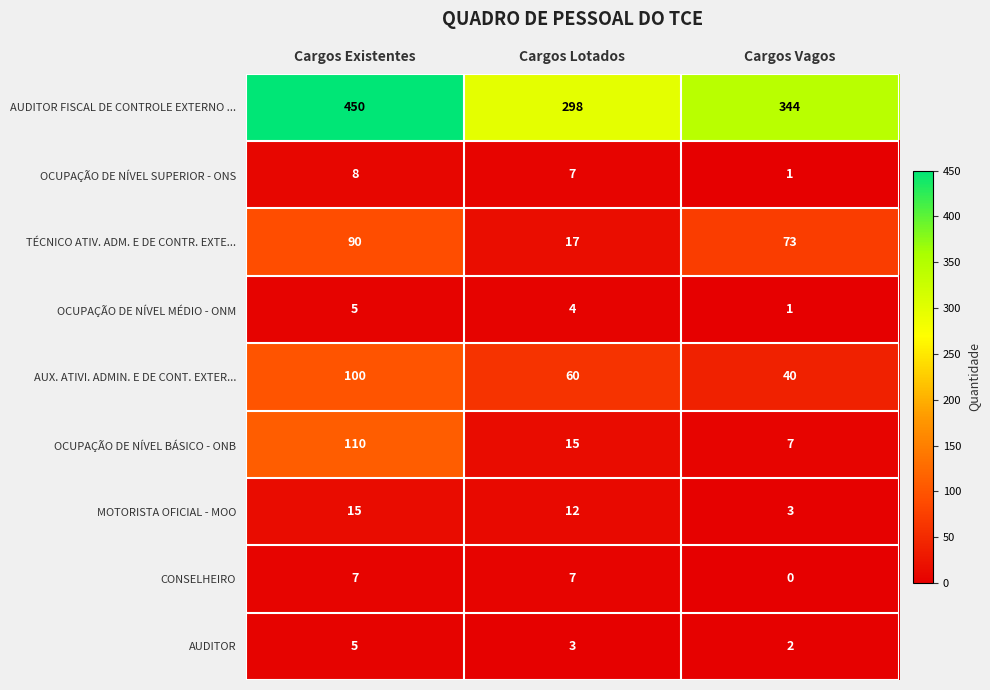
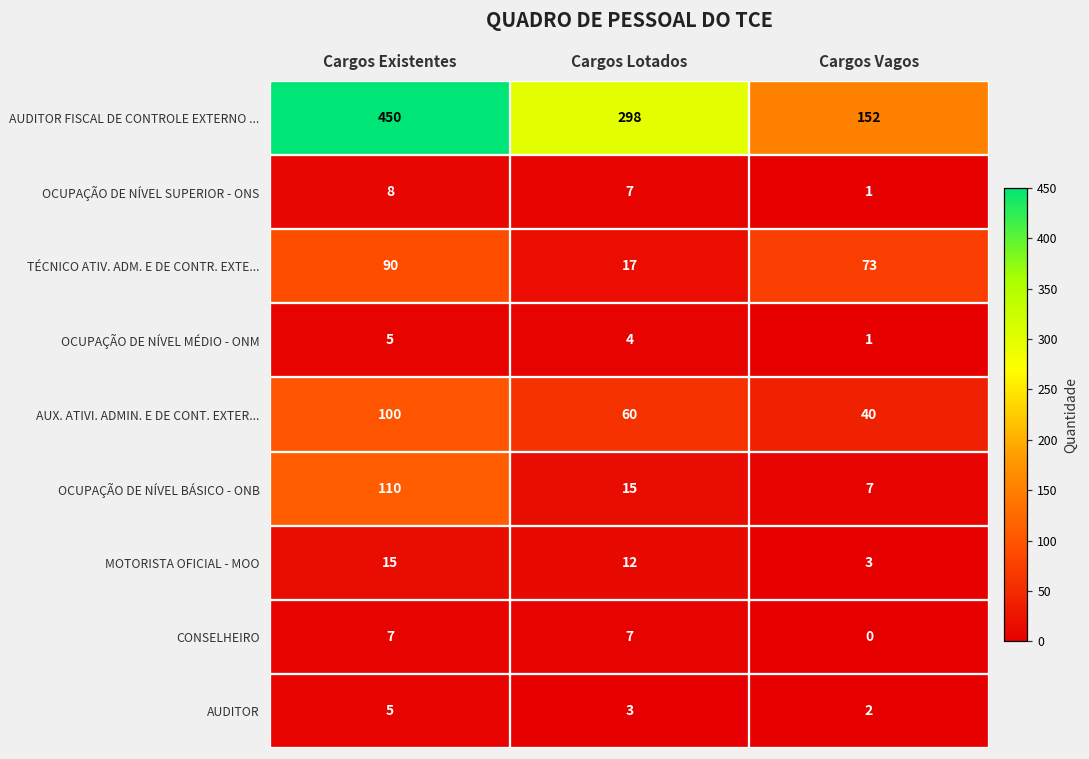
  {
    "AUDITOR FISCAL DE CONTROLE EXTERNO ...": {
      "Cargos Existentes": 450,
      "Cargos Lotados": 298,
-     "Cargos Vagos": 344
+     "Cargos Vagos": 152
    },
    "OCUPAÇÃO DE NÍVEL SUPERIOR - ONS": {
      "Cargos Existentes": 8,
      "Cargos Lotados": 7,
      "Cargos Vagos": 1
    },
    "TÉCNICO ATIV. ADM. E DE CONTR. EXTE...": {
      "Cargos Existentes": 90,
      "Cargos Lotados": 17,
      "Cargos Vagos": 73
    },
    "OCUPAÇÃO DE NÍVEL MÉDIO - ONM": {
      "Cargos Existentes": 5,
      "Cargos Lotados": 4,
      "Cargos Vagos": 1
    },
    "AUX. ATIVI. ADMIN. E DE CONT. EXTER...": {
      "Cargos Existentes": 100,
      "Cargos Lotados": 60,
      "Cargos Vagos": 40
    },
    "OCUPAÇÃO DE NÍVEL BÁSICO - ONB": {
      "Cargos Existentes": 110,
      "Cargos Lotados": 15,
      "Cargos Vagos": 7
    },
    "MOTORISTA OFICIAL - MOO": {
      "Cargos Existentes": 15,
      "Cargos Lotados": 12,
      "Cargos Vagos": 3
    },
    "CONSELHEIRO": {
      "Cargos Existentes": 7,
      "Cargos Lotados": 7,
      "Cargos Vagos": 0
    },
    "AUDITOR": {
      "Cargos Existentes": 5,
      "Cargos Lotados": 3,
      "Cargos Vagos": 2
    }
  }
